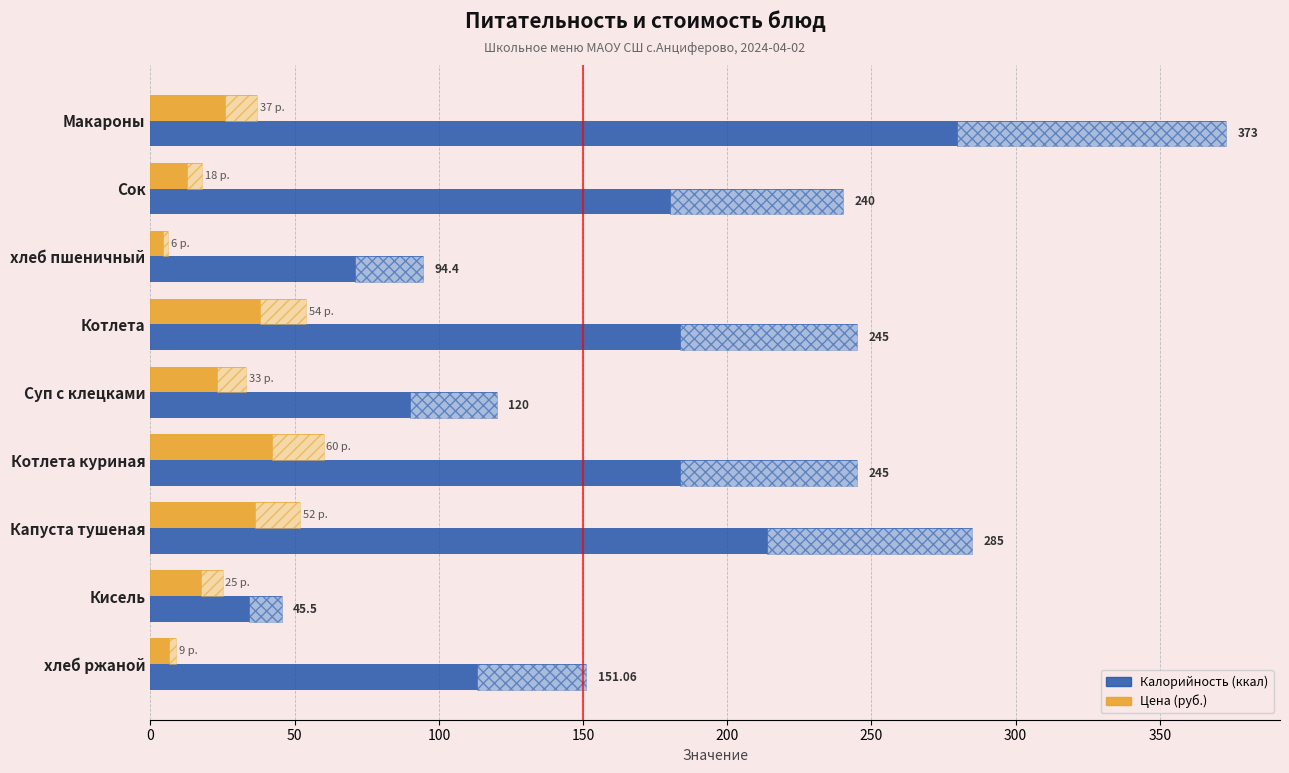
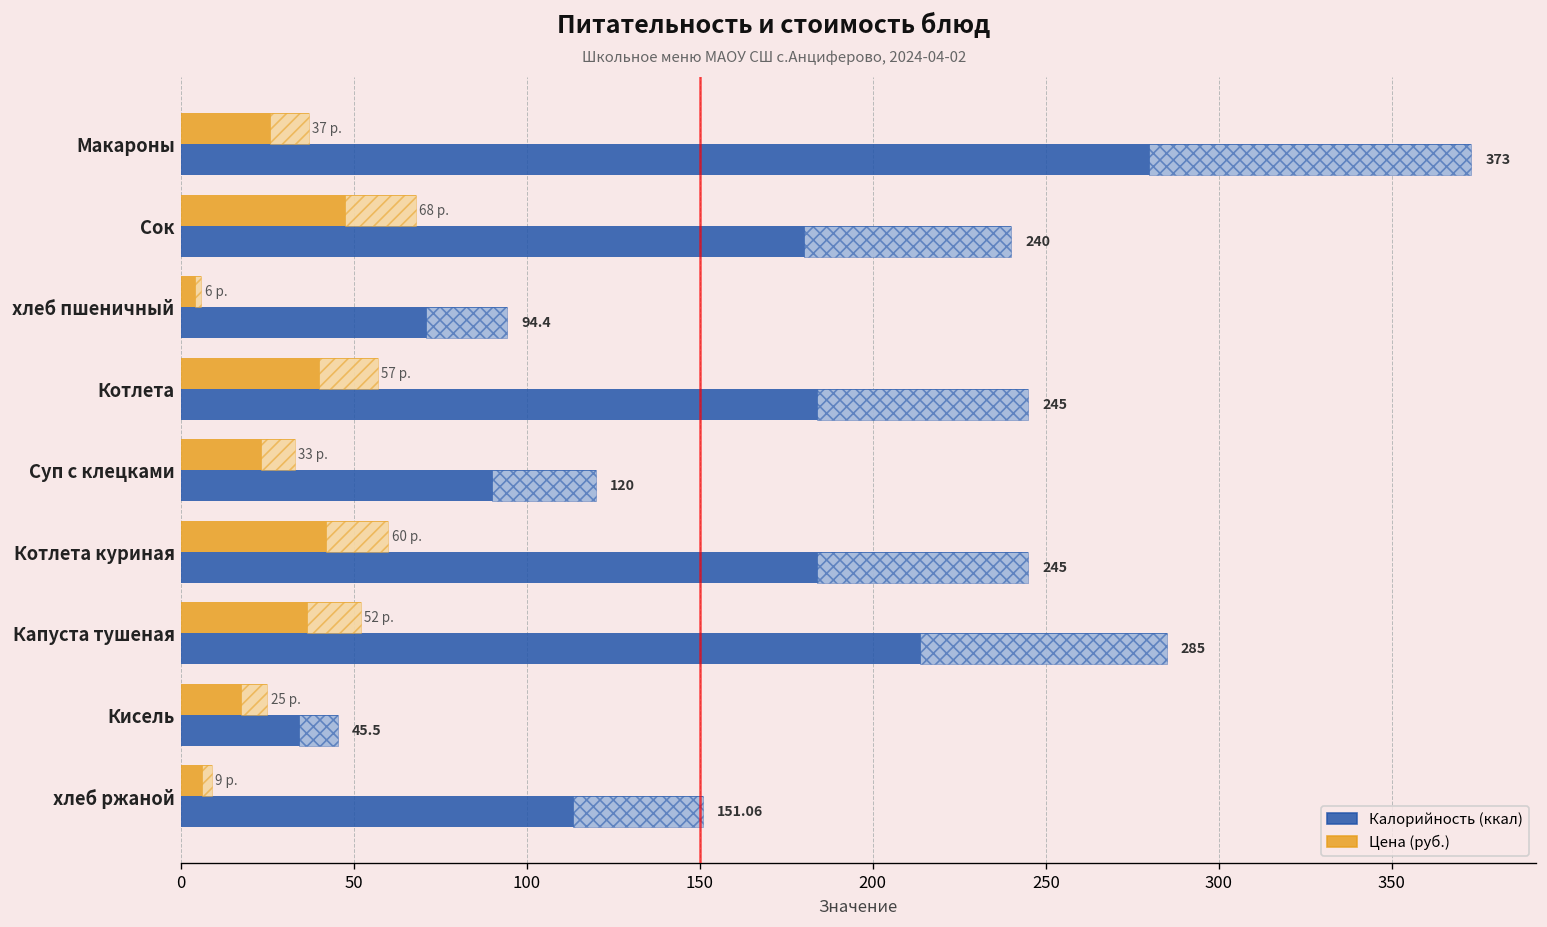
  {
    "Калорийность (ккал)": {
      "Макароны": 373,
      "Сок": 240,
      "хлеб пшеничный": 94.4,
      "Котлета": 245,
      "Суп с клецками": 120,
      "Котлета куриная": 245,
      "Капуста тушеная": 285,
      "Кисель": 45.5,
      "хлеб ржаной": 151.06
    },
    "Цена (руб.)": {
      "Макароны": 37,
-     "Сок": 18,
+     "Сок": 68,
      "хлеб пшеничный": 6,
-     "Котлета": 54,
+     "Котлета": 57,
      "Суп с клецками": 33,
      "Котлета куриная": 60,
      "Капуста тушеная": 52,
      "Кисель": 25,
      "хлеб ржаной": 9
    }
  }
